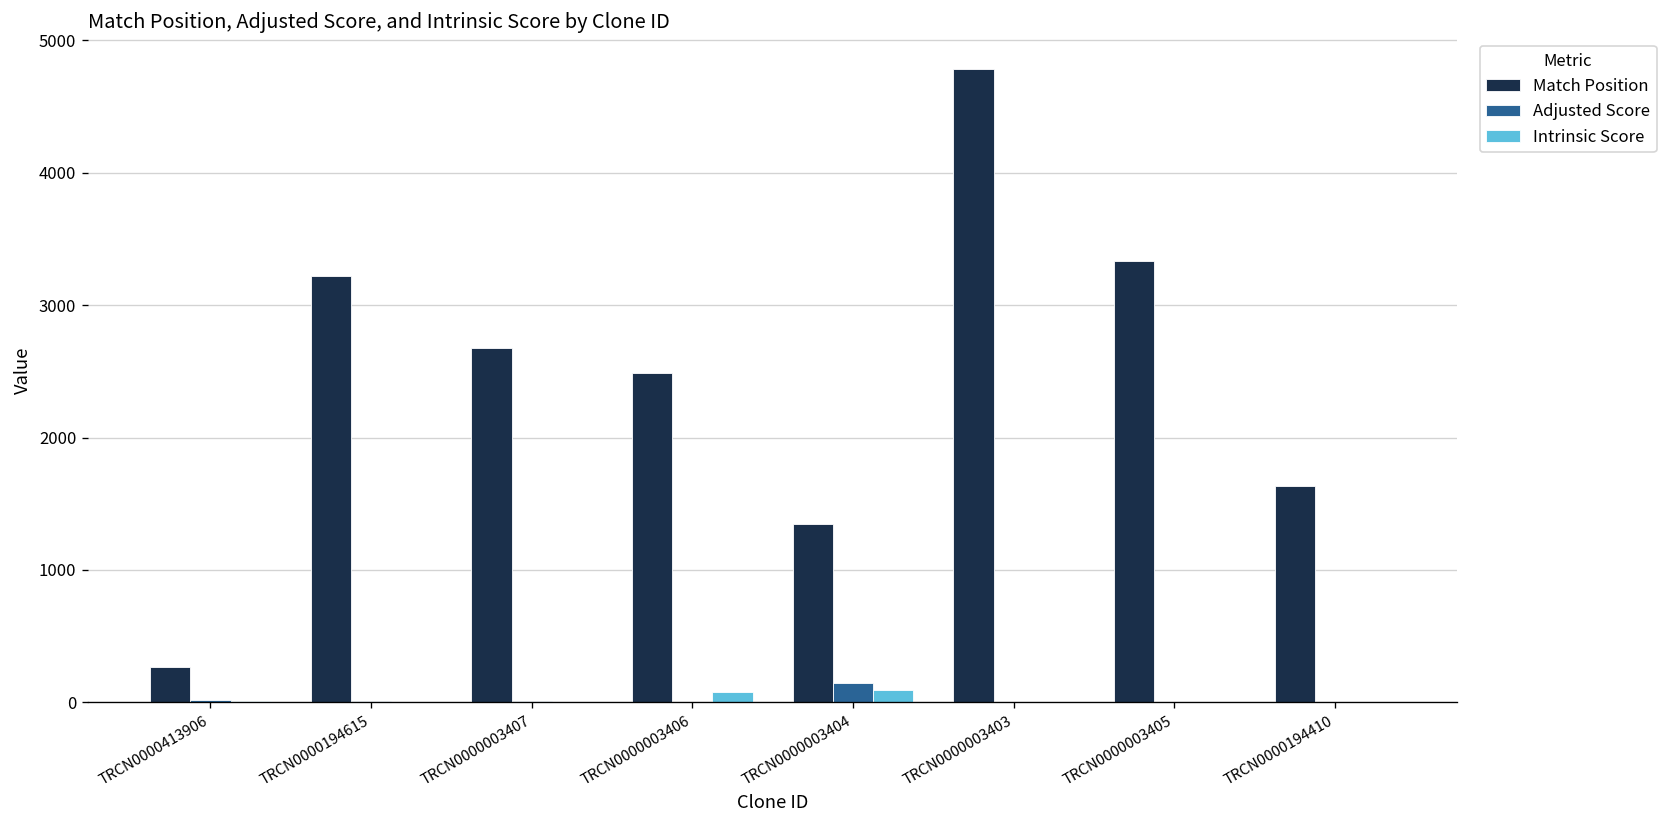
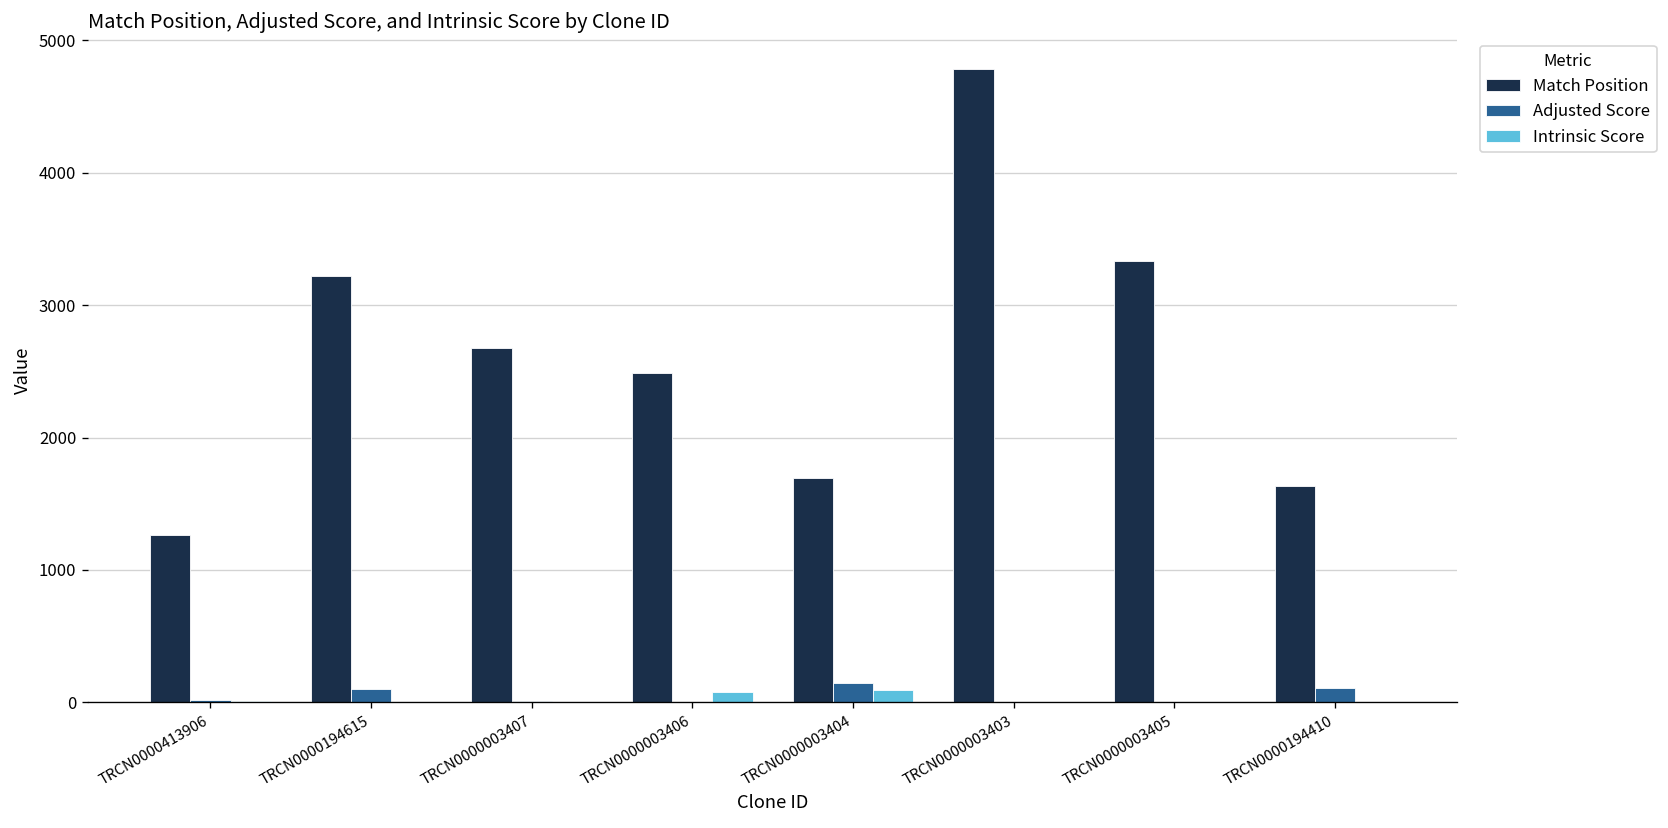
  {
    "Match Position": {
-     "TRCN0000413906": 260,
+     "TRCN0000413906": 1270,
      "TRCN0000194615": 3220,
      "TRCN0000003407": 2680,
      "TRCN0000003406": 2480,
-     "TRCN0000003404": 1340,
+     "TRCN0000003404": 1690,
      "TRCN0000003403": 4780,
      "TRCN0000003405": 3330,
      "TRCN0000194410": 1640
    },
    "Adjusted Score": {
-     "TRCN0000194615": 10,
+     "TRCN0000194615": 100,
      "TRCN0000003404": 140,
-     "TRCN0000194410": 0
+     "TRCN0000194410": 110
    },
    "Intrinsic Score": {
      "TRCN0000003406": 80,
      "TRCN0000003404": 90
    }
  }
